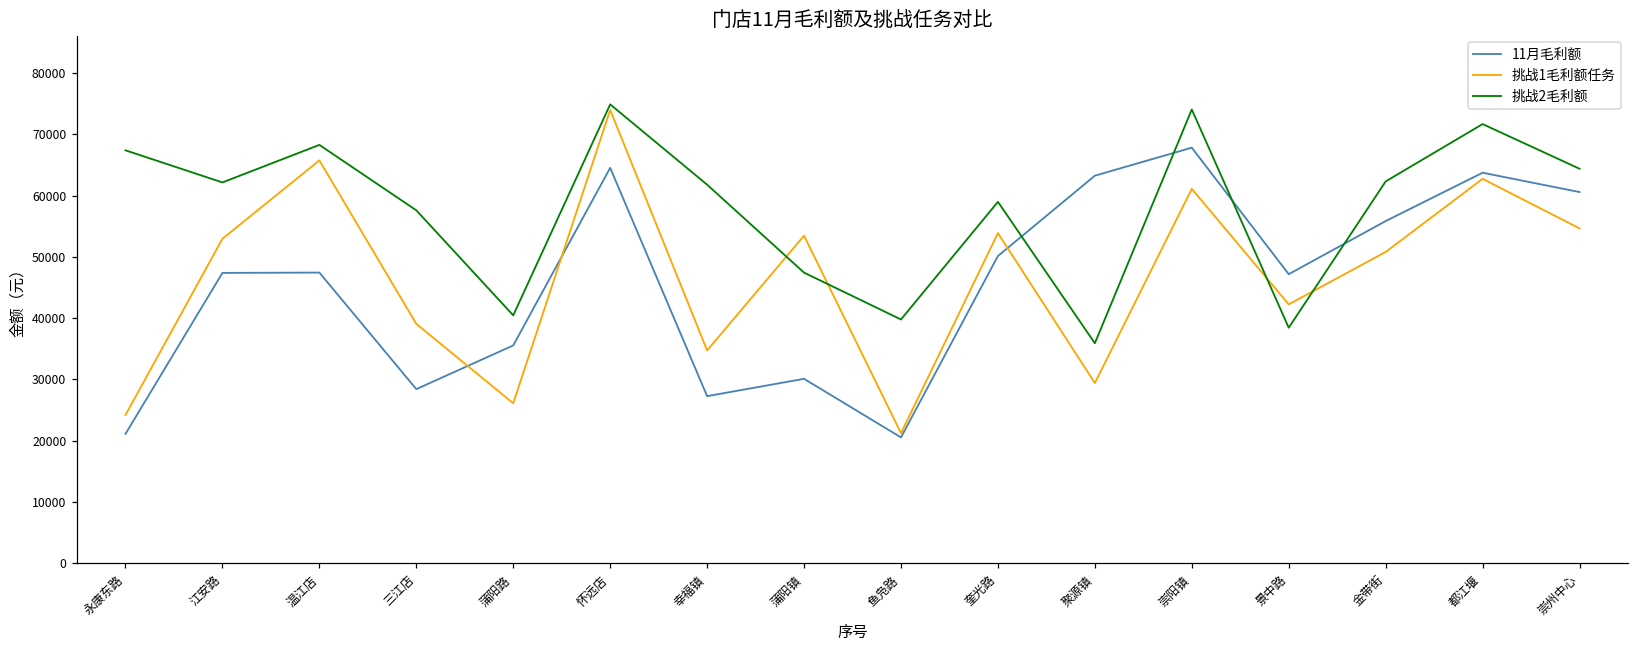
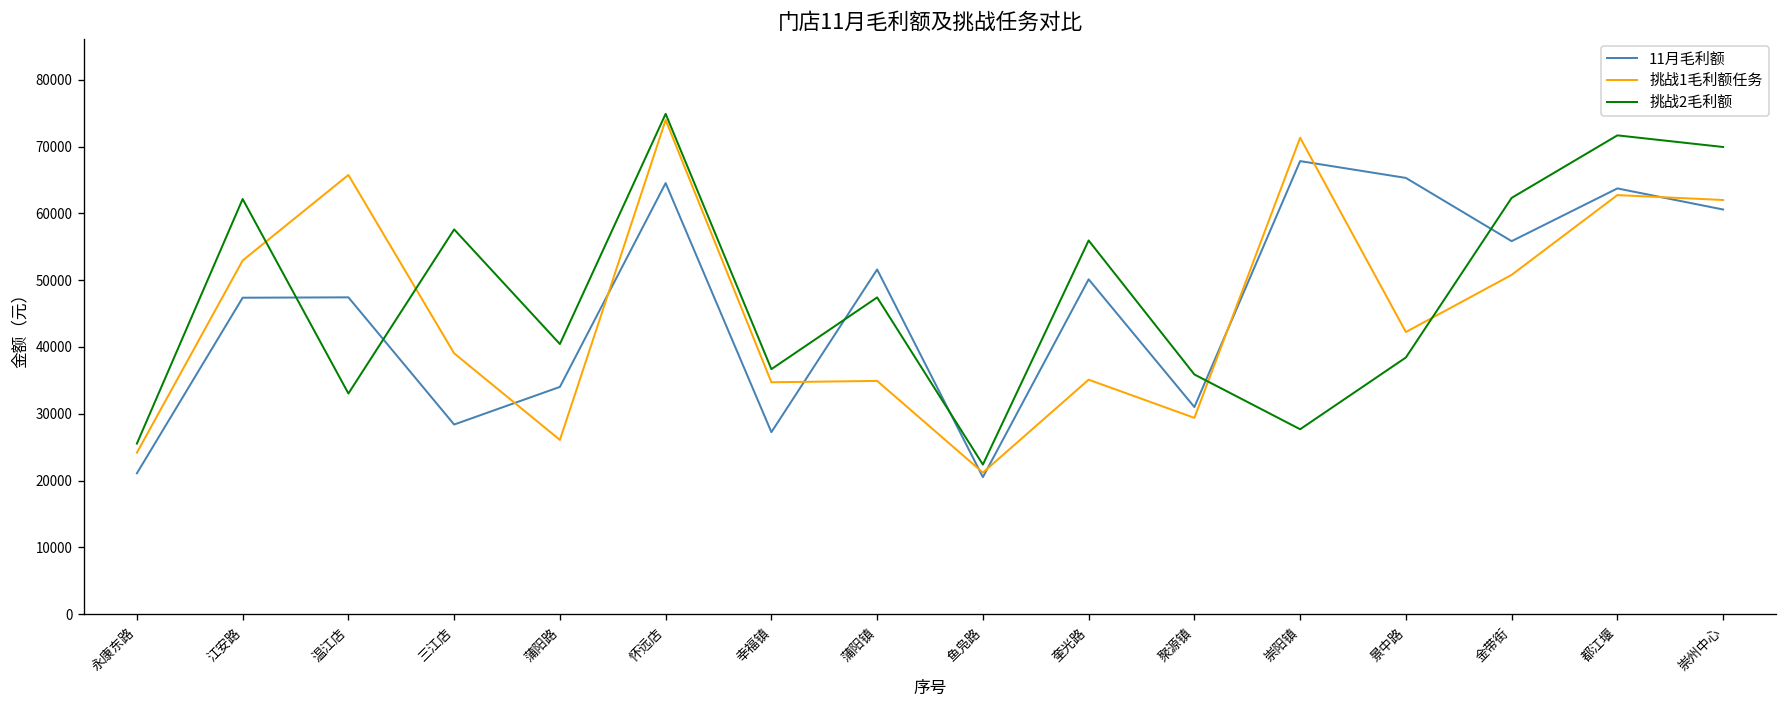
  {
    "11月毛利额": {
      "永康东路": 21000,
      "江安路": 47000,
      "温江店": 47000,
      "三江店": 28000,
-     "蒲阳路": 36000,
+     "蒲阳路": 34000,
      "怀远店": 65000,
      "幸福镇": 27000,
-     "蒲阳镇": 30000,
+     "蒲阳镇": 52000,
      "鱼凫路": 21000,
      "奎光路": 50000,
-     "聚源镇": 63000,
+     "聚源镇": 31000,
      "崇阳镇": 68000,
-     "景中路": 47000,
+     "景中路": 65000,
      "金带街": 56000,
      "都江堰": 64000,
      "崇州中心": 61000
    },
    "挑战1毛利额任务": {
      "永康东路": 24000,
      "江安路": 53000,
      "温江店": 66000,
      "三江店": 39000,
      "蒲阳路": 26000,
      "怀远店": 74000,
      "幸福镇": 35000,
-     "蒲阳镇": 53000,
+     "蒲阳镇": 35000,
      "鱼凫路": 21000,
-     "奎光路": 54000,
+     "奎光路": 35000,
      "聚源镇": 29000,
-     "崇阳镇": 61000,
+     "崇阳镇": 71000,
      "景中路": 42000,
      "金带街": 51000,
      "都江堰": 63000,
-     "崇州中心": 55000
+     "崇州中心": 62000
    },
    "挑战2毛利额": {
-     "永康东路": 67000,
+     "永康东路": 26000,
      "江安路": 62000,
-     "温江店": 68000,
+     "温江店": 33000,
      "三江店": 58000,
      "蒲阳路": 40000,
      "怀远店": 75000,
-     "幸福镇": 62000,
+     "幸福镇": 37000,
      "蒲阳镇": 47000,
-     "鱼凫路": 40000,
-     "奎光路": 59000,
+     "鱼凫路": 22000,
+     "奎光路": 56000,
      "聚源镇": 36000,
-     "崇阳镇": 74000,
+     "崇阳镇": 28000,
      "景中路": 38000,
      "金带街": 62000,
      "都江堰": 72000,
-     "崇州中心": 64000
+     "崇州中心": 70000
    }
  }
